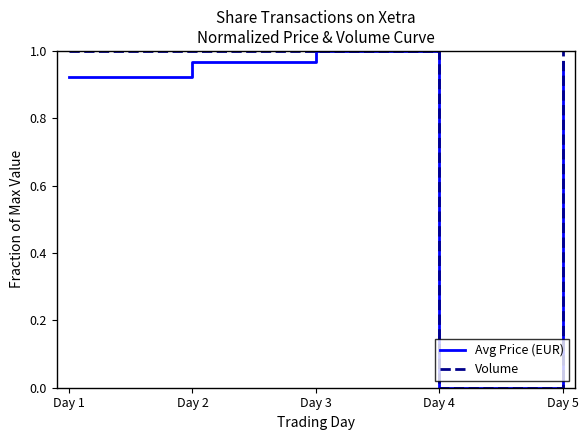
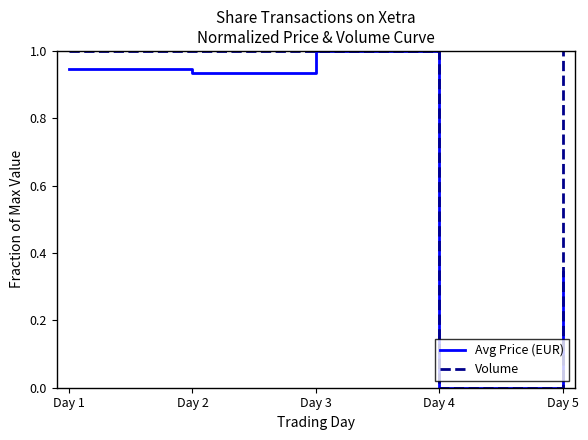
  {
    "Avg Price (EUR)": {
-     "Day 1": 0.92,
-     "Day 2": 0.97,
-     "Day 5": 0.97
+     "Day 1": 0.95,
+     "Day 2": 0.93,
+     "Day 5": 0.34
    },
    "Volume": {
      "Day 1": 1.00,
      "Day 2": 1.00,
      "Day 5": 1.00
    }
  }
